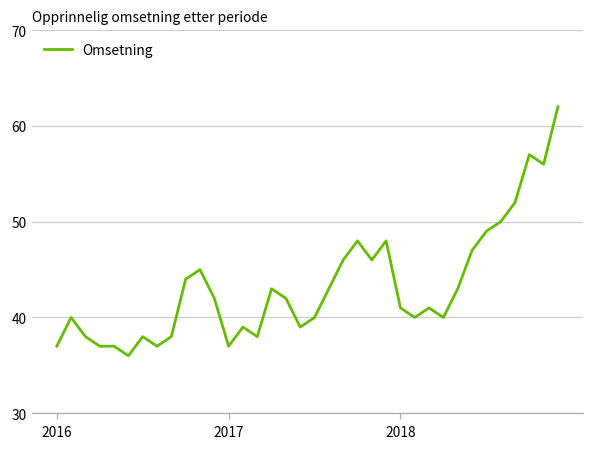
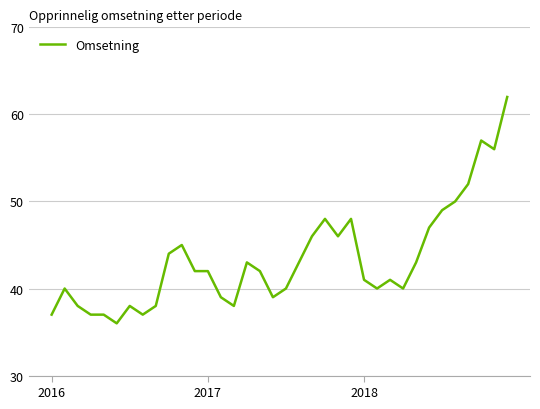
  {
    "2016": 37,
-   "2017": 37,
+   "2017": 42,
    "2018": 41
  }
